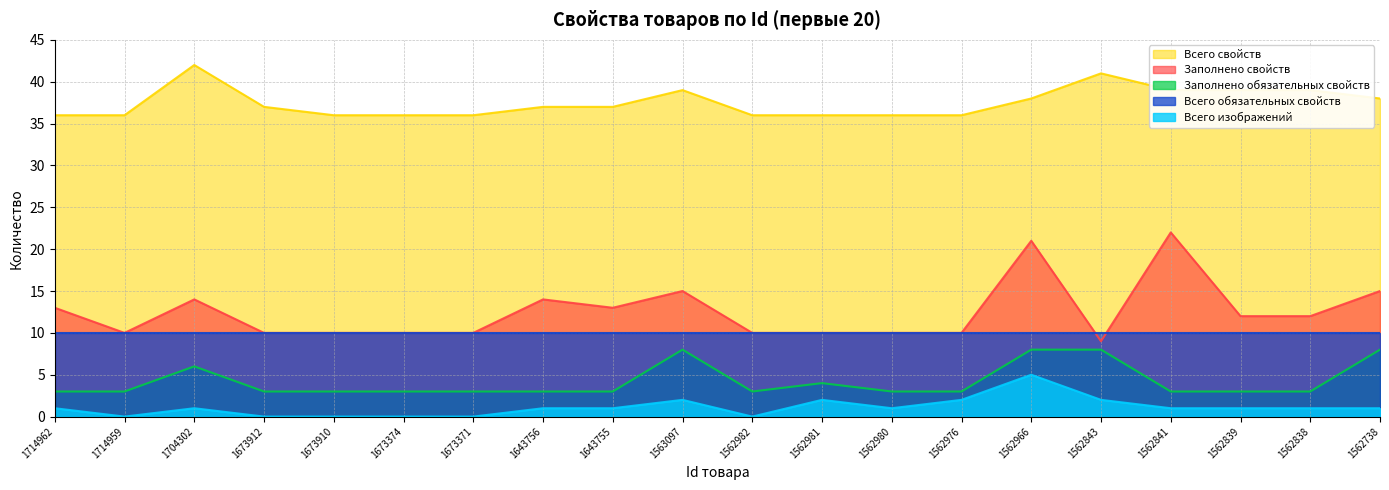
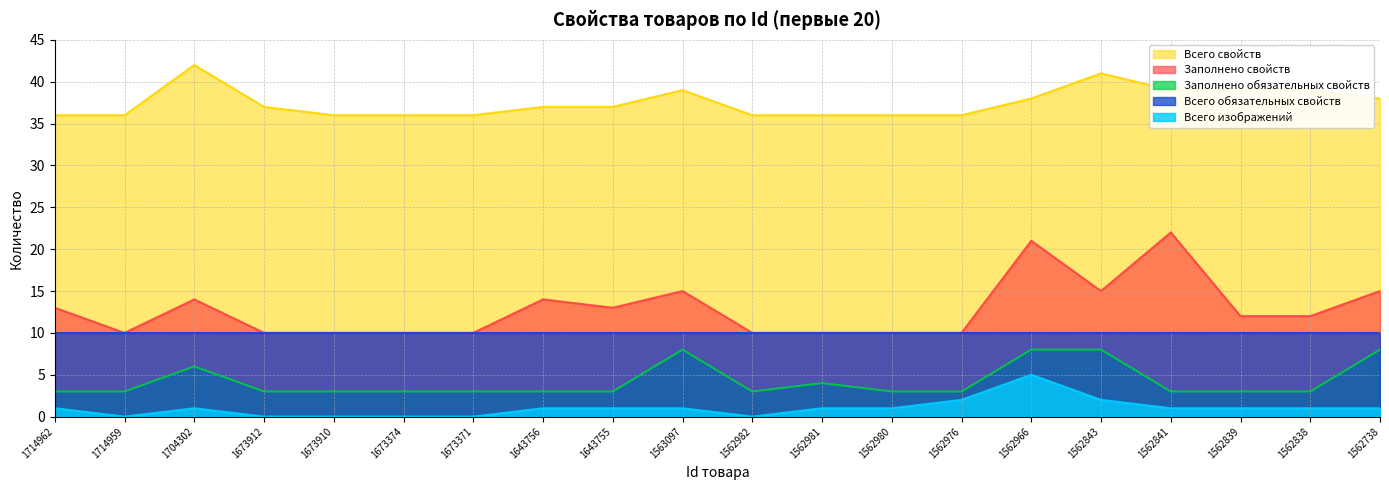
  {
    "Всего свойств": {
      "1714962": 36,
      "1714959": 36,
      "1704302": 42,
      "1673912": 37,
      "1673910": 36,
      "1673374": 36,
      "1673371": 36,
      "1643756": 37,
      "1643755": 37,
      "1563097": 39,
      "1562982": 36,
      "1562981": 36,
      "1562980": 36,
      "1562976": 36,
      "1562966": 38,
      "1562843": 41,
      "1562738": 38
    },
    "Заполнено свойств": {
      "1714962": 13,
      "1704302": 14,
      "1643756": 14,
      "1643755": 13,
      "1563097": 15,
      "1562966": 21,
-     "1562843": 9,
+     "1562843": 15,
      "1562841": 22,
      "1562839": 12,
      "1562838": 12,
      "1562738": 15
    },
    "Заполнено обязательных свойств": {
      "1714962": 3,
      "1714959": 3,
      "1704302": 6,
      "1673912": 3,
      "1673910": 3,
      "1673374": 3,
      "1673371": 3,
      "1643756": 3,
      "1643755": 3,
      "1563097": 8,
      "1562982": 3,
      "1562981": 4,
      "1562980": 3,
      "1562976": 3,
      "1562966": 8,
      "1562843": 8,
      "1562841": 3,
      "1562839": 3,
      "1562838": 3,
      "1562738": 8
    },
    "Всего обязательных свойств": {
      "1714962": 10,
      "1704302": 10,
      "1643756": 10,
      "1643755": 10,
      "1563097": 10,
      "1562966": 10,
      "1562843": 10,
      "1562841": 10,
      "1562839": 10,
      "1562838": 10,
      "1562738": 10
    },
    "Всего изображений": {
      "1714962": 1,
      "1714959": 0,
      "1704302": 1,
      "1673912": 0,
      "1673910": 0,
      "1673374": 0,
      "1673371": 0,
      "1643756": 1,
      "1643755": 1,
-     "1563097": 2,
+     "1563097": 1,
      "1562982": 0,
-     "1562981": 2,
+     "1562981": 1,
      "1562980": 1,
      "1562976": 2,
      "1562966": 5,
      "1562843": 2,
      "1562841": 1,
      "1562839": 1,
      "1562838": 1,
      "1562738": 1
    }
  }
